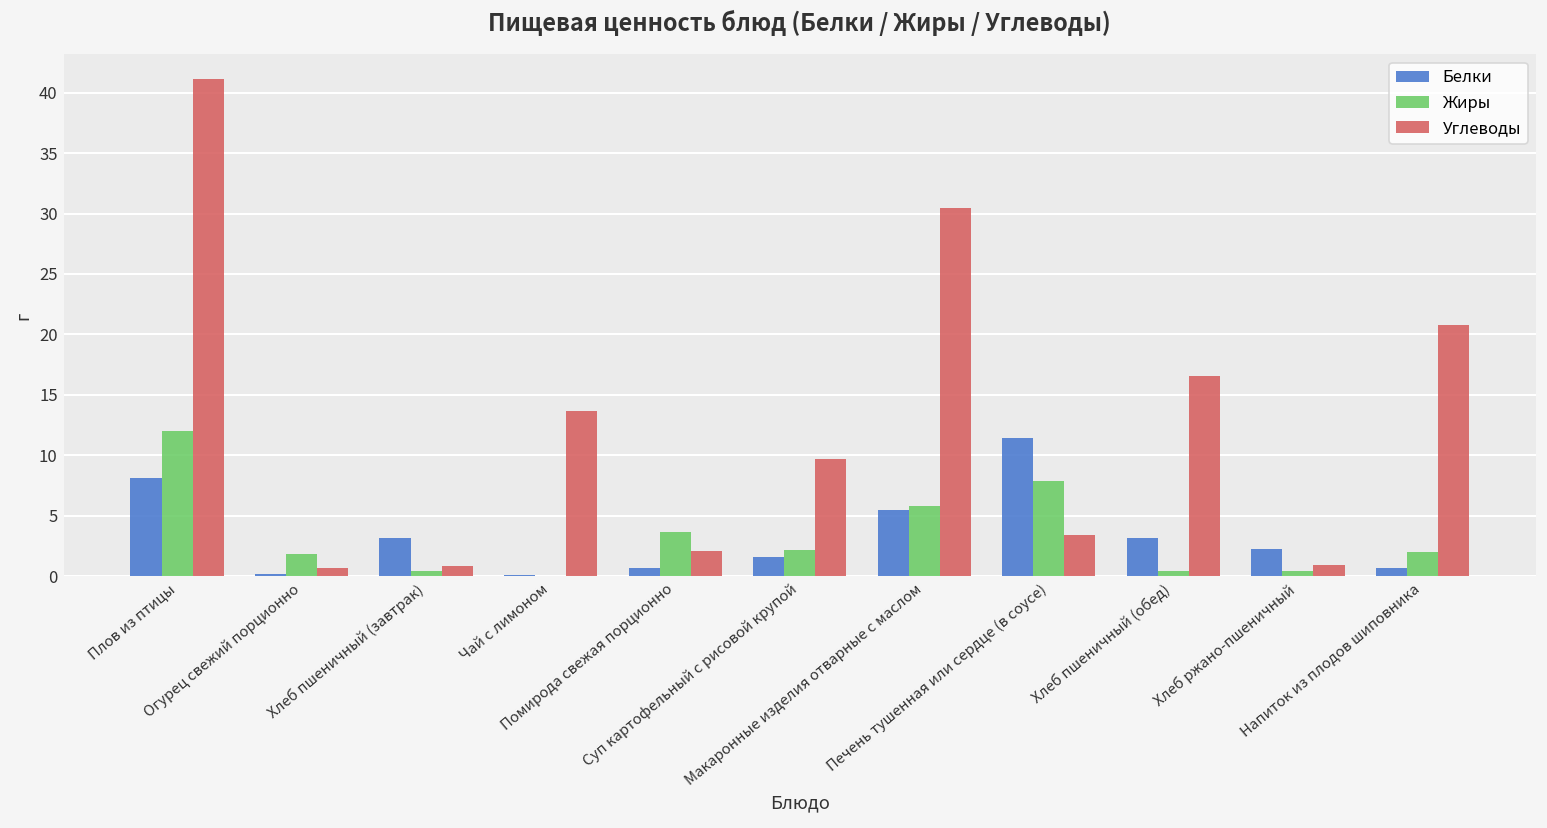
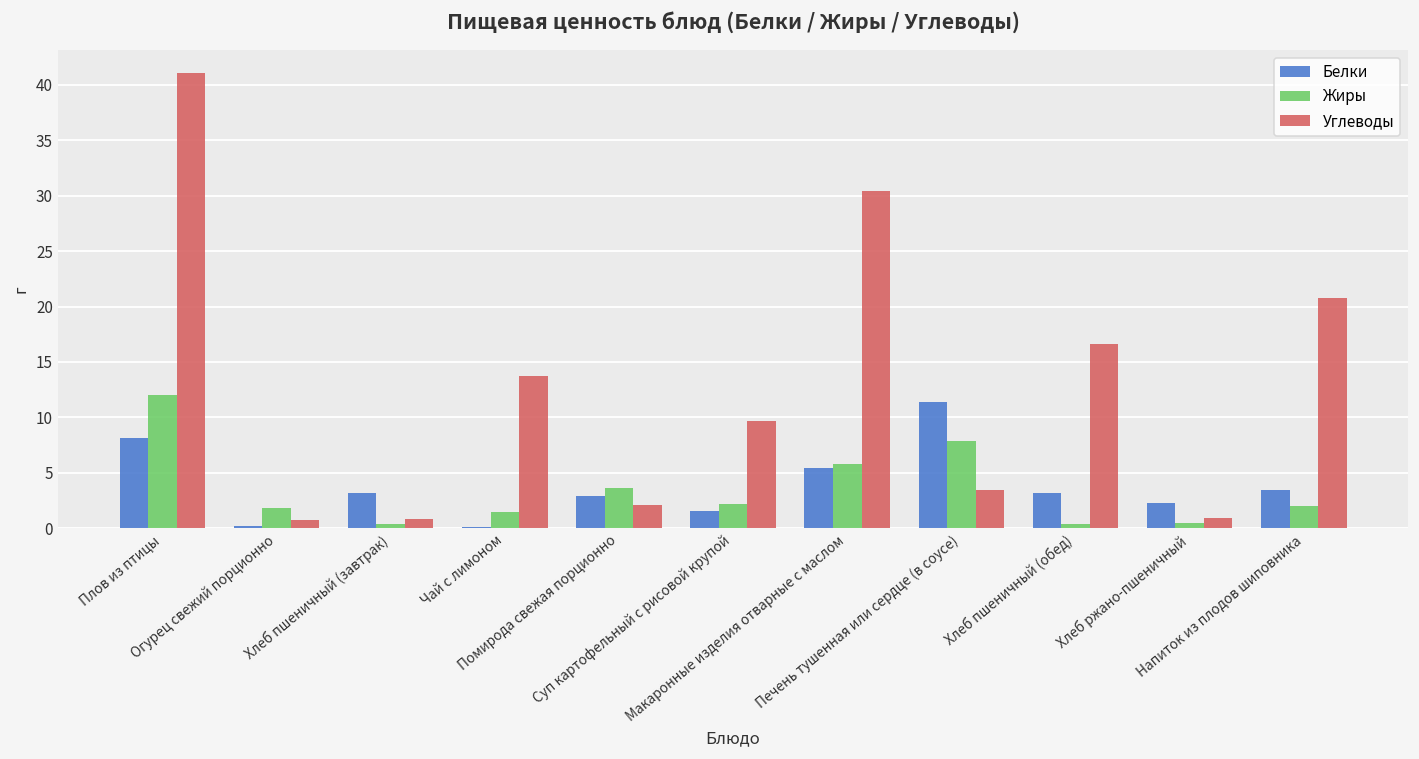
  {
    "Белки": {
      "Плов из птицы": 8.2,
      "Хлеб пшеничный (завтрак)": 3.2,
-     "Помирода свежая порционно": 0.7,
+     "Помирода свежая порционно": 2.9,
      "Суп картофельный с рисовой крупой": 1.6,
      "Макаронные изделия отварные с маслом": 5.5,
      "Печень тушенная или сердце (в соусе)": 11.4,
      "Хлеб пшеничный (обед)": 3.2,
      "Хлеб ржано-пшеничный": 2.2,
-     "Напиток из плодов шиповника": 0.7
+     "Напиток из плодов шиповника": 3.5
    },
    "Жиры": {
      "Плов из птицы": 12.0,
      "Огурец свежий порционно": 1.8,
      "Хлеб пшеничный (завтрак)": 0.4,
-     "Чай с лимоном": 0.0,
+     "Чай с лимоном": 1.4,
      "Помирода свежая порционно": 3.7,
      "Суп картофельный с рисовой крупой": 2.2,
      "Макаронные изделия отварные с маслом": 5.8,
      "Печень тушенная или сердце (в соусе)": 7.9,
      "Хлеб пшеничный (обед)": 0.4,
      "Хлеб ржано-пшеничный": 0.4,
      "Напиток из плодов шиповника": 2.0
    },
    "Углеводы": {
      "Плов из птицы": 41.1,
      "Огурец свежий порционно": 0.7,
      "Хлеб пшеничный (завтрак)": 0.8,
      "Чай с лимоном": 13.7,
      "Помирода свежая порционно": 2.1,
      "Суп картофельный с рисовой крупой": 9.7,
      "Макаронные изделия отварные с маслом": 30.5,
      "Печень тушенная или сердце (в соусе)": 3.4,
      "Хлеб пшеничный (обед)": 16.6,
      "Хлеб ржано-пшеничный": 1.0,
      "Напиток из плодов шиповника": 20.8
    }
  }
